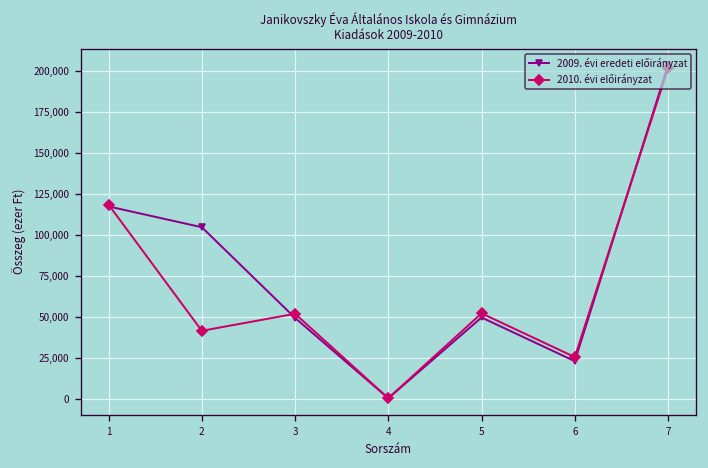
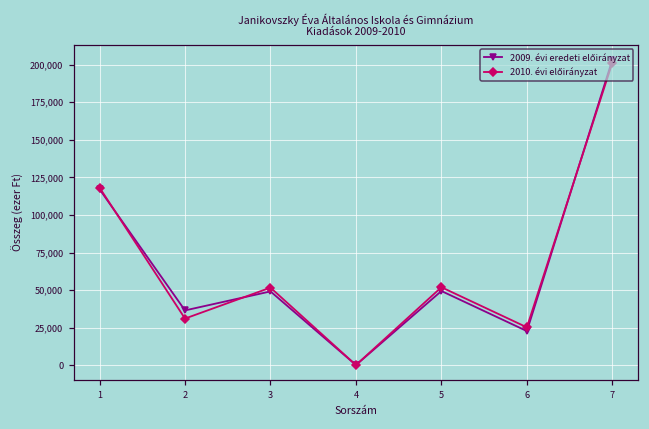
  {
    "2009. évi eredeti előirányzat": {
-     "2": "104,000",
+     "2": "37,000",
      "3": "49,000",
      "5": "49,000",
      "6": "23,000"
    },
    "2010. évi előirányzat": {
-     "2": "41,000",
+     "2": "31,000",
      "3": "52,000",
      "5": "52,000",
      "6": "25,000"
    }
  }
